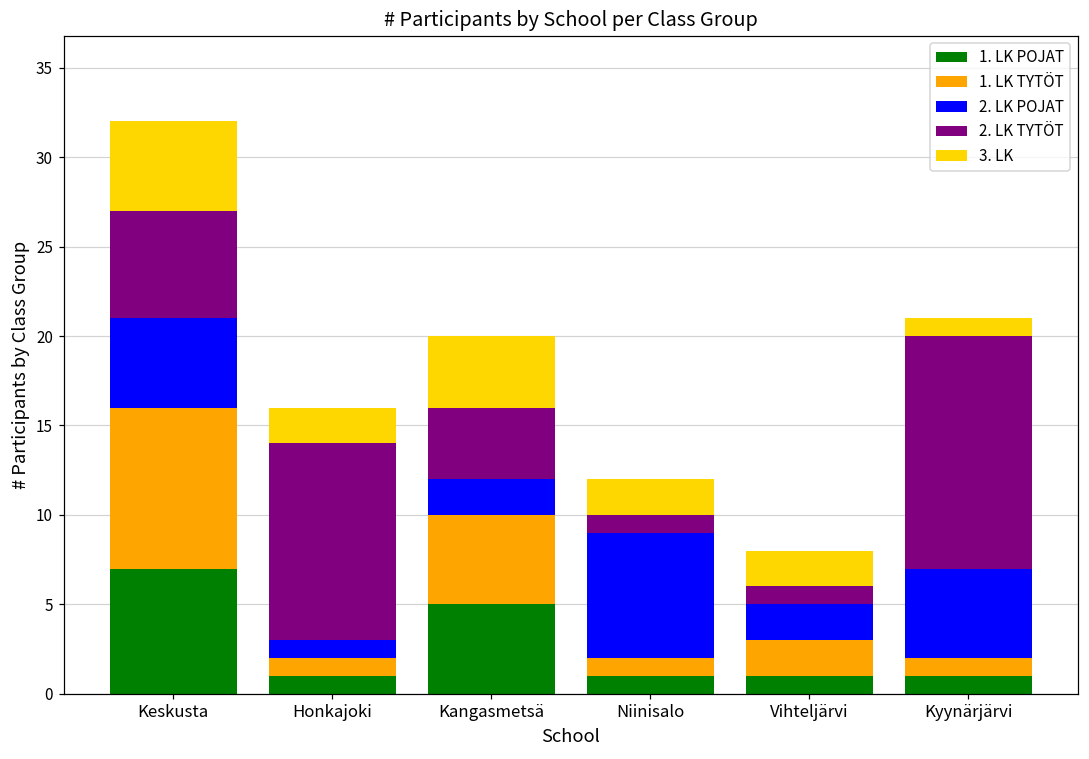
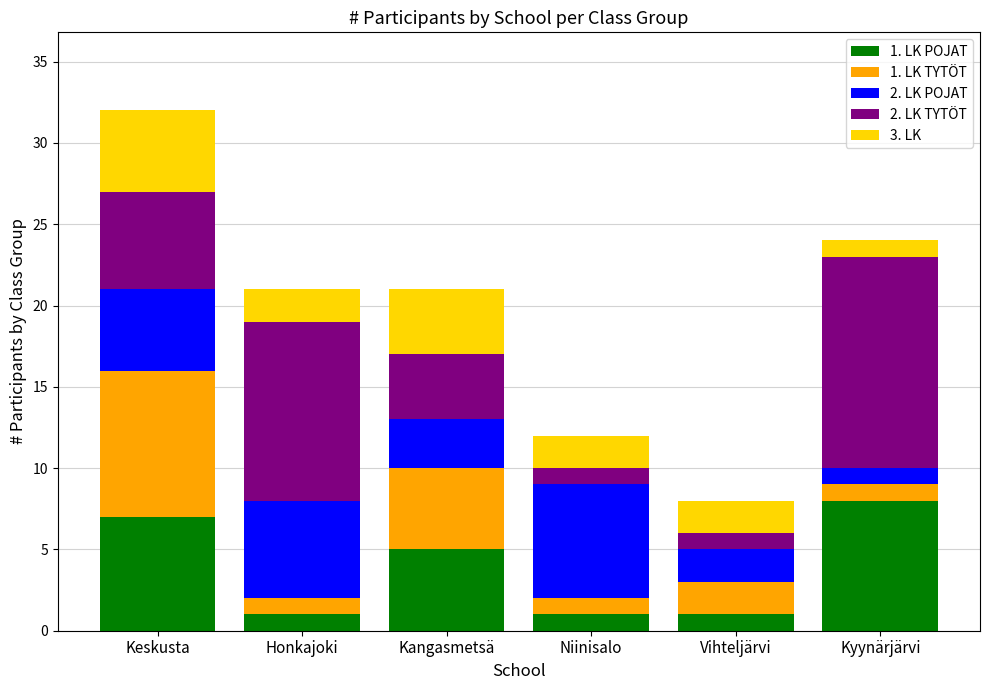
  {
    "1. LK POJAT": {
      "Keskusta": 7,
      "Honkajoki": 1,
      "Kangasmetsä": 5,
      "Niinisalo": 1,
      "Vihteljärvi": 1,
-     "Kyynärjärvi": 1
+     "Kyynärjärvi": 8
    },
    "2. LK POJAT": {
      "Keskusta": 5,
-     "Honkajoki": 1,
-     "Kangasmetsä": 2,
+     "Honkajoki": 6,
+     "Kangasmetsä": 3,
      "Niinisalo": 7,
      "Vihteljärvi": 2,
-     "Kyynärjärvi": 5
+     "Kyynärjärvi": 1
    },
    "2. LK TYTÖT": {
      "Keskusta": 6,
      "Honkajoki": 11,
      "Kangasmetsä": 4,
      "Niinisalo": 1,
      "Vihteljärvi": 1,
      "Kyynärjärvi": 13
    }
  }
